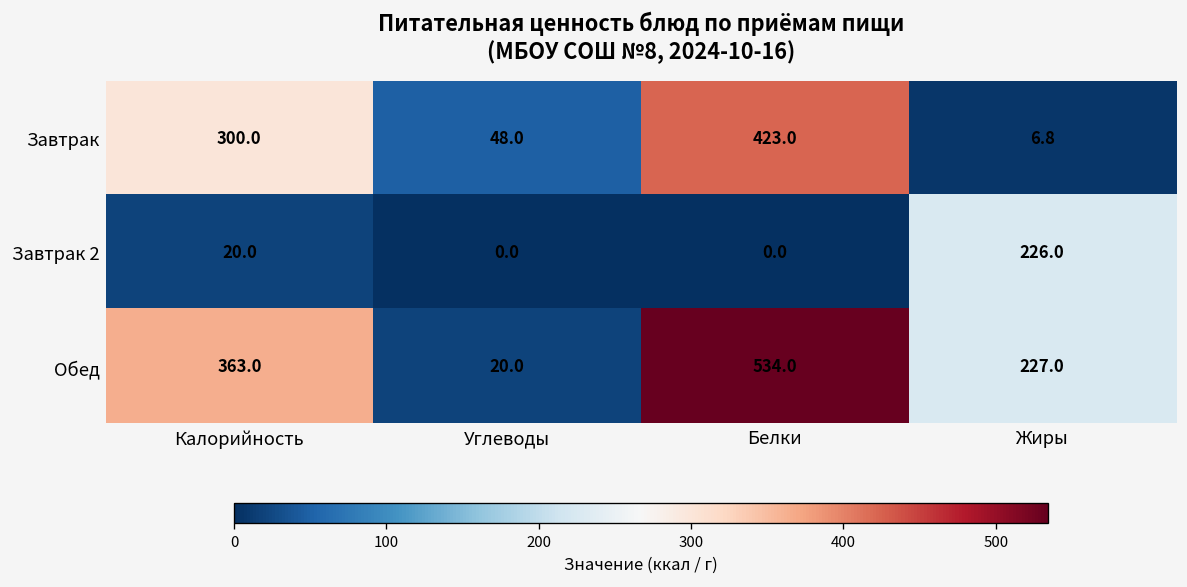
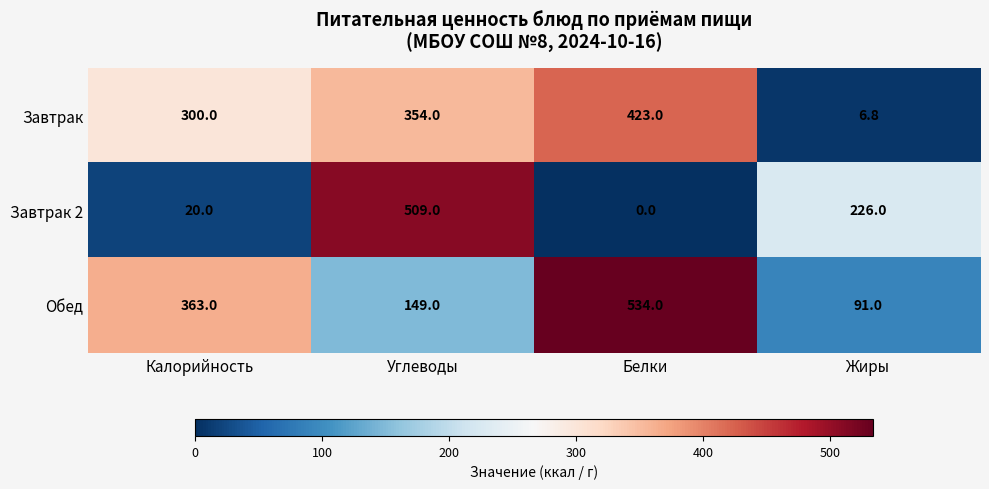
  {
    "Завтрак": {
      "Калорийность": 300.0,
-     "Углеводы": 48.0,
+     "Углеводы": 354.0,
      "Белки": 423.0,
      "Жиры": 6.8
    },
    "Завтрак 2": {
      "Калорийность": 20.0,
-     "Углеводы": 0.0,
+     "Углеводы": 509.0,
      "Белки": 0.0,
      "Жиры": 226.0
    },
    "Обед": {
      "Калорийность": 363.0,
-     "Углеводы": 20.0,
+     "Углеводы": 149.0,
      "Белки": 534.0,
-     "Жиры": 227.0
+     "Жиры": 91.0
    }
  }
